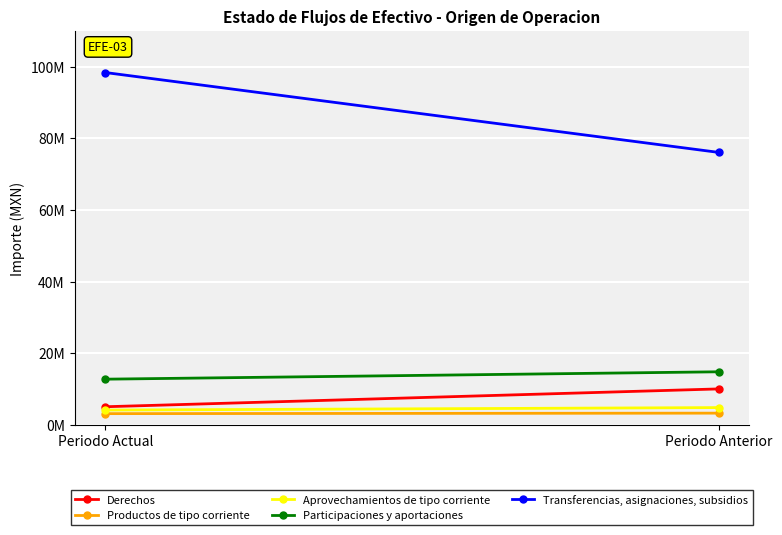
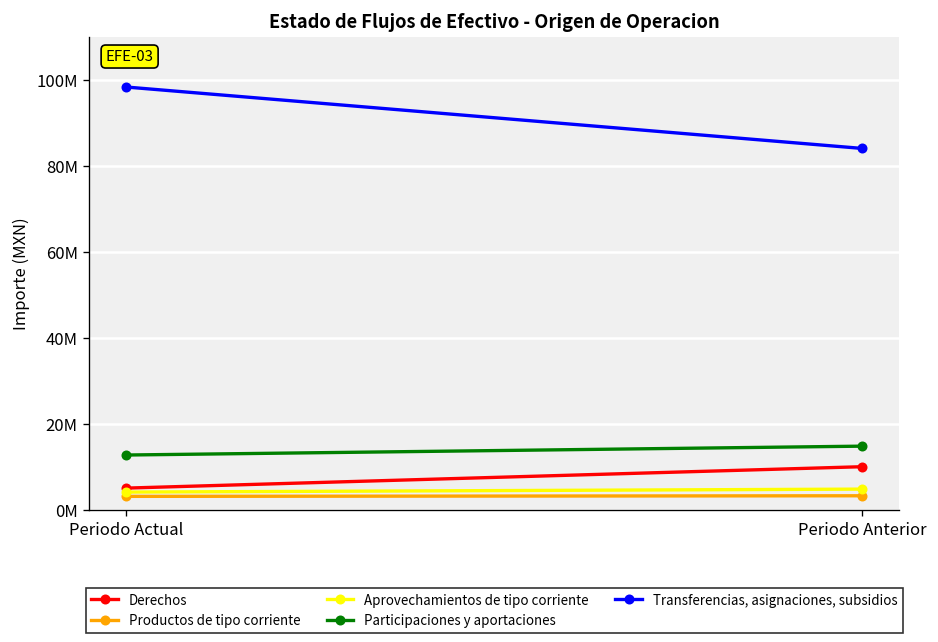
  {
    "Derechos": {
      "Periodo Actual": 5000000,
      "Periodo Anterior": 10000000
    },
    "Productos de tipo corriente": {
      "Periodo Actual": 3000000,
      "Periodo Anterior": 3000000
    },
    "Aprovechamientos de tipo corriente": {
      "Periodo Actual": 4000000,
      "Periodo Anterior": 5000000
    },
    "Participaciones y aportaciones": {
      "Periodo Actual": 13000000,
      "Periodo Anterior": 15000000
    },
    "Transferencias, asignaciones, subsidios": {
      "Periodo Actual": 98000000,
-     "Periodo Anterior": 76000000
+     "Periodo Anterior": 84000000
    }
  }
